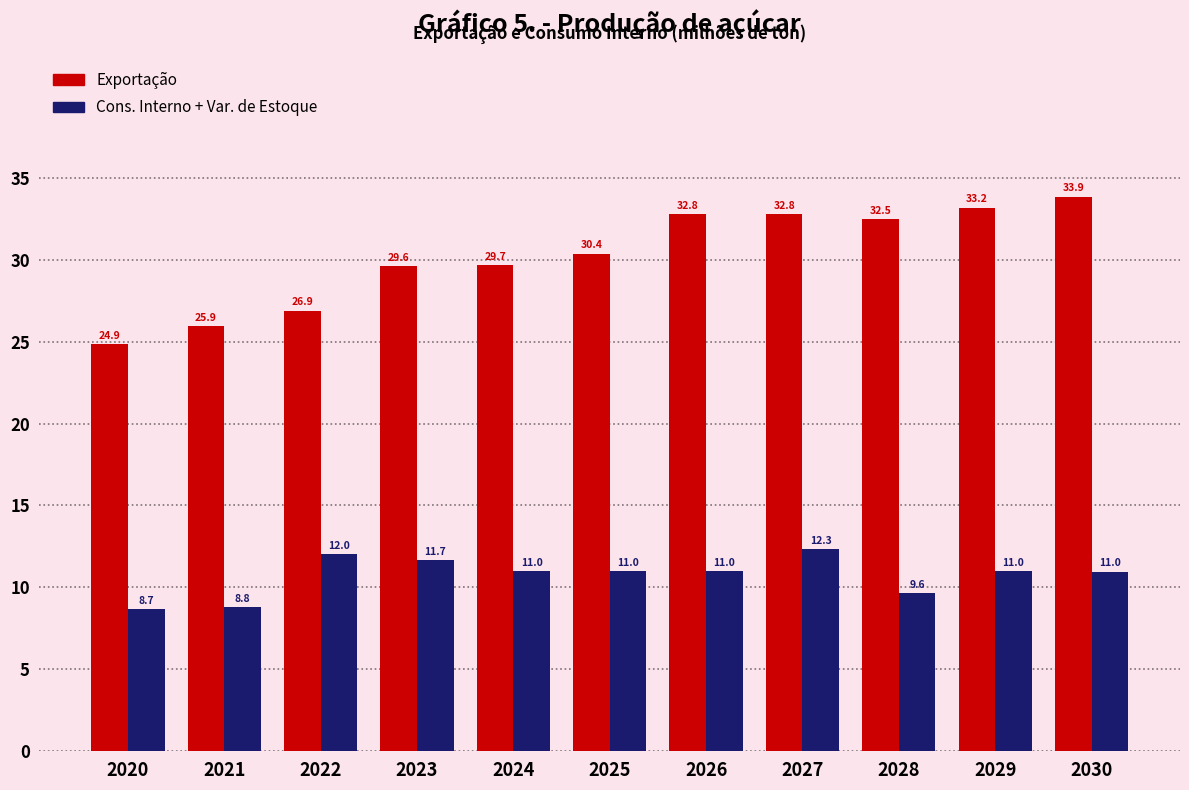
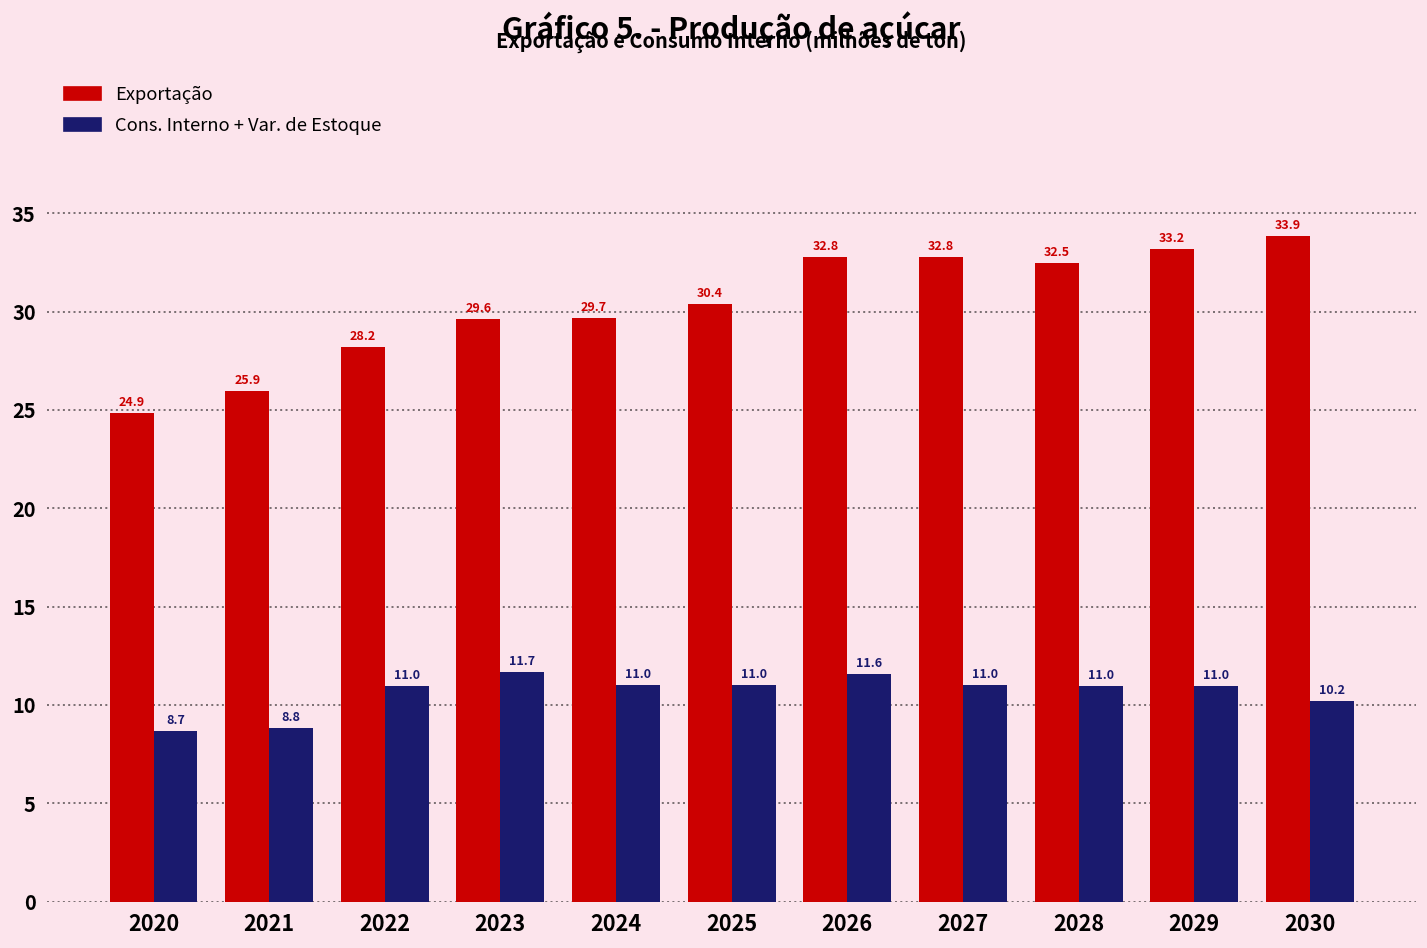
  {
    "Exportação": {
      "2020": 24.9,
      "2021": 25.9,
-     "2022": 26.9,
+     "2022": 28.2,
      "2023": 29.6,
      "2024": 29.7,
      "2025": 30.4,
      "2026": 32.8,
      "2027": 32.8,
      "2028": 32.5,
      "2029": 33.2,
      "2030": 33.9
    },
    "Cons. Interno + Var. de Estoque": {
      "2020": 8.7,
      "2021": 8.8,
-     "2022": 12.0,
+     "2022": 11.0,
      "2023": 11.7,
      "2024": 11.0,
      "2025": 11.0,
-     "2026": 11.0,
-     "2027": 12.3,
-     "2028": 9.6,
+     "2026": 11.6,
+     "2027": 11.0,
+     "2028": 11.0,
      "2029": 11.0,
-     "2030": 11.0
+     "2030": 10.2
    }
  }
